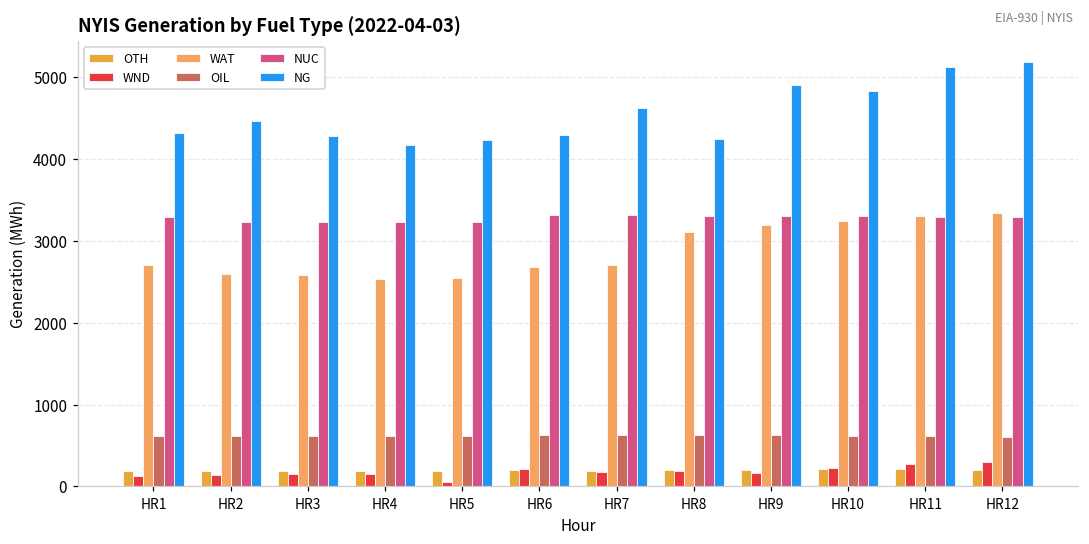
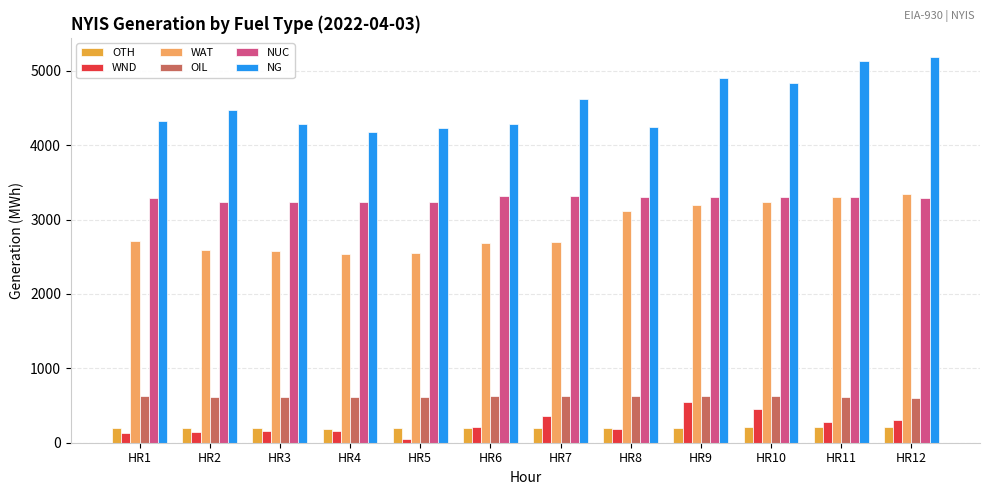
  {
    "WND": {
      "HR1": 100,
      "HR2": 100,
      "HR3": 200,
      "HR4": 200,
      "HR5": 100,
      "HR6": 200,
-     "HR7": 200,
+     "HR7": 400,
      "HR8": 200,
-     "HR9": 200,
-     "HR10": 200,
+     "HR9": 600,
+     "HR10": 500,
      "HR11": 300,
      "HR12": 300
    },
    "NG": {
      "HR1": 4300,
      "HR2": 4500,
      "HR3": 4300,
      "HR4": 4200,
      "HR5": 4200,
      "HR6": 4300,
      "HR7": 4600,
      "HR8": 4200,
      "HR9": 4900,
      "HR10": 4800,
      "HR11": 5100,
      "HR12": 5200
    }
  }
